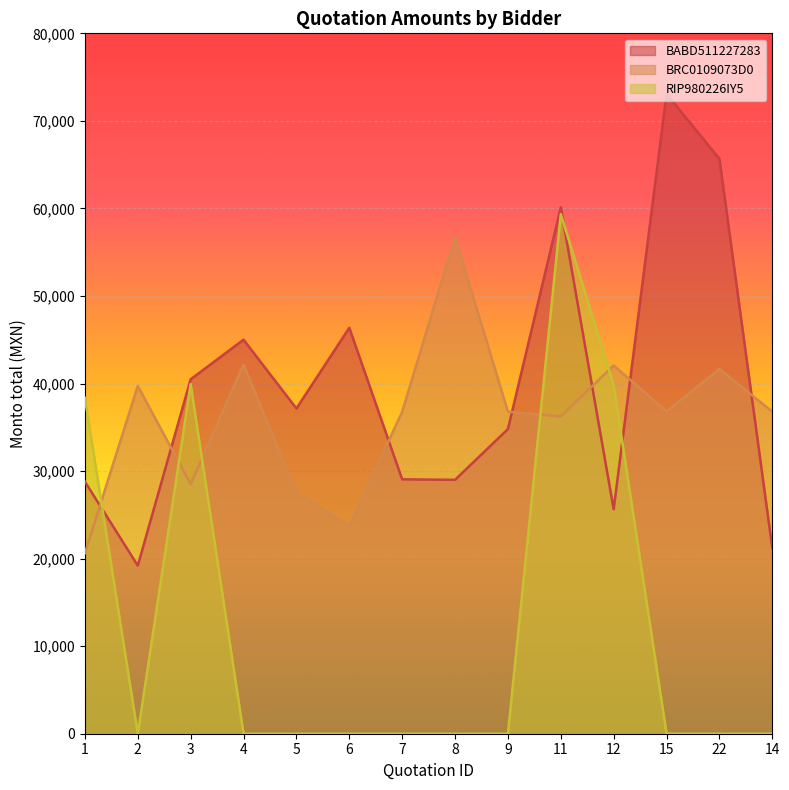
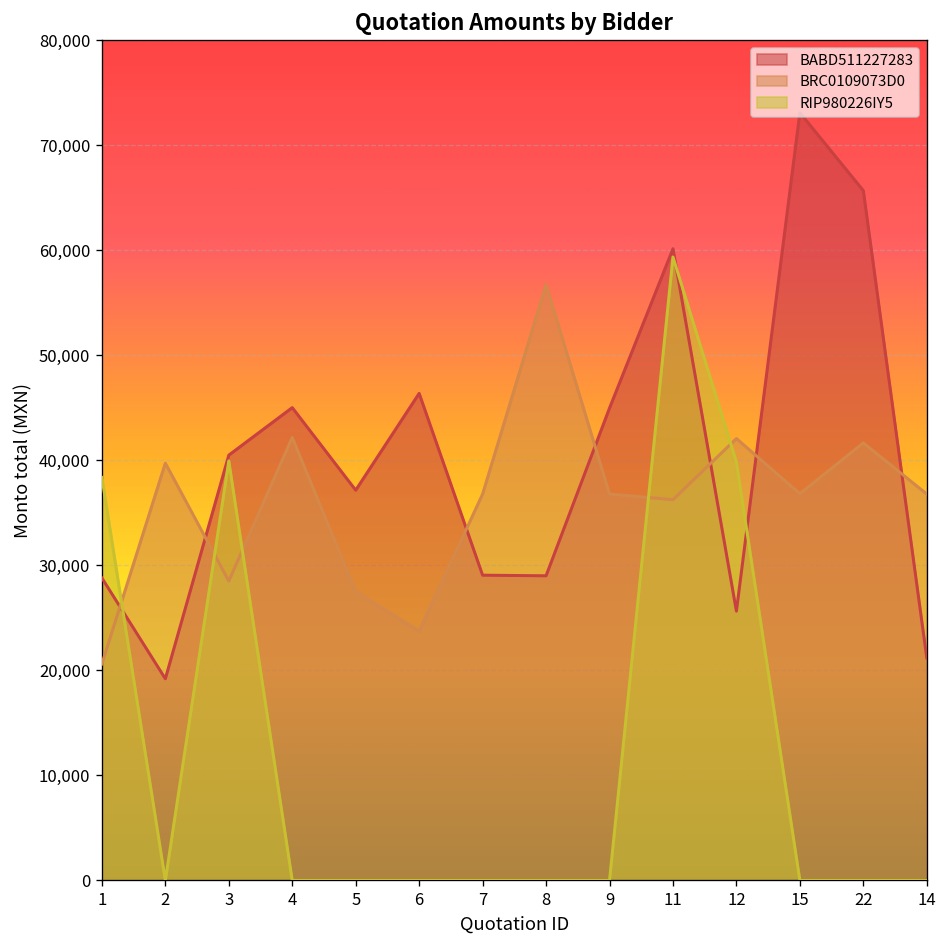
  {
    "BABD511227283": {
      "1": "29,000",
      "2": "19,000",
      "3": "40,000",
      "4": "45,000",
      "5": "37,000",
      "6": "46,000",
      "7": "29,000",
      "8": "29,000",
-     "9": "35,000",
+     "9": "45,000",
      "11": "60,000",
      "12": "26,000",
      "22": "66,000",
      "14": "21,000"
    }
  }
